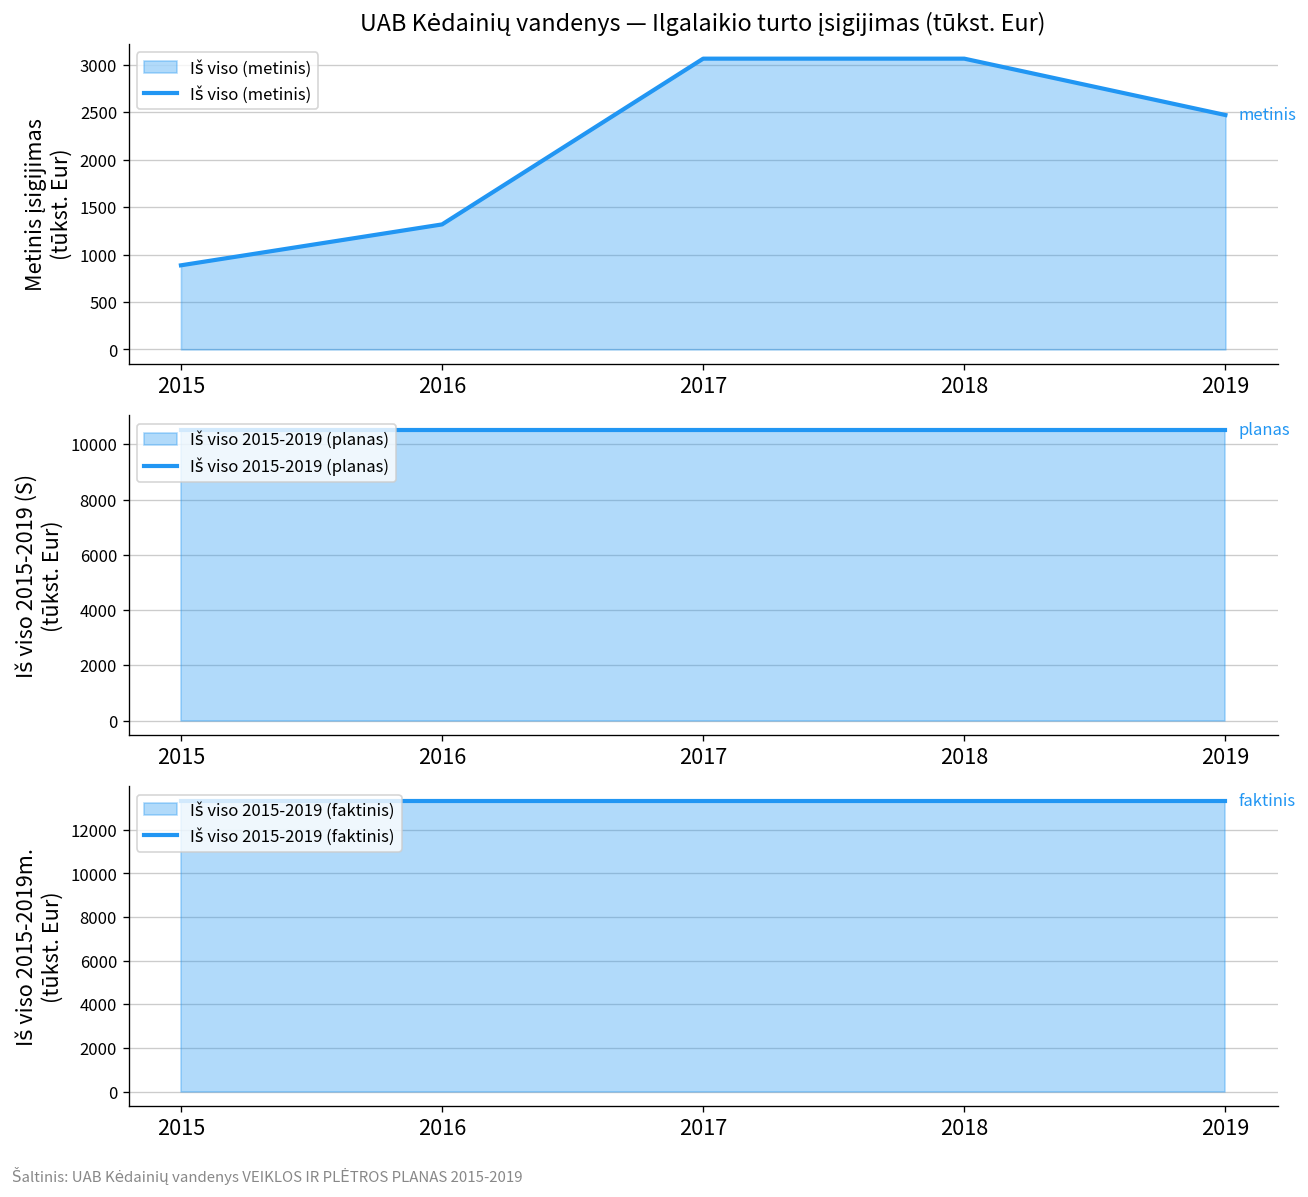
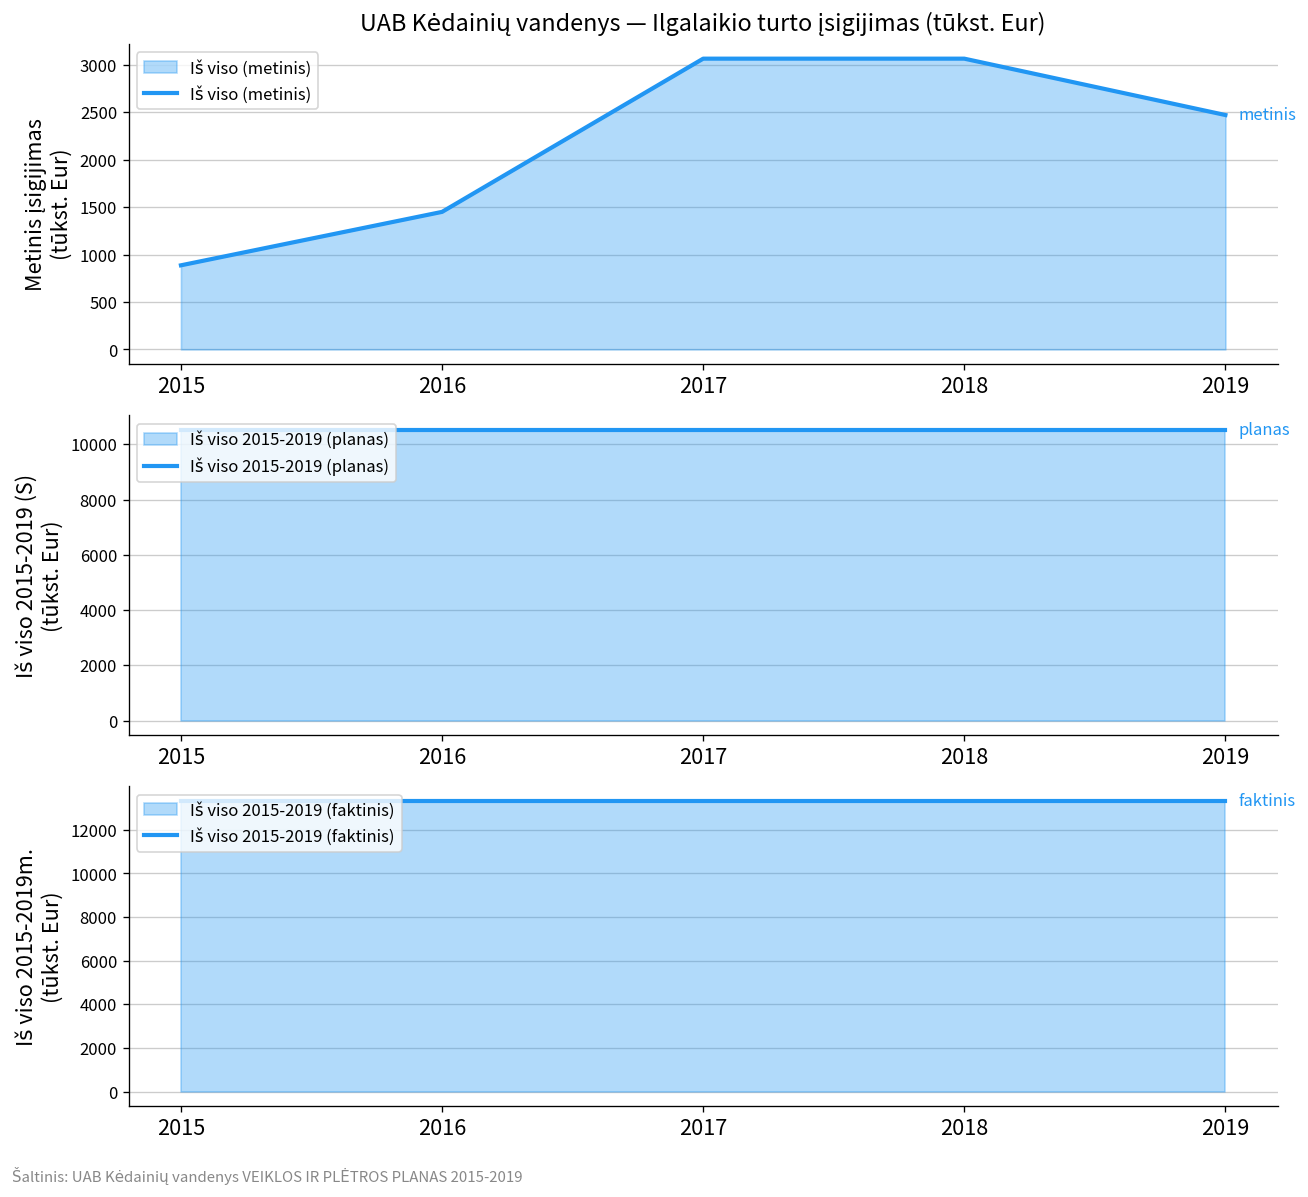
  {
    "UAB Kėdainių vandenys — Ilgalaikio turto įsigijimas (tūkst. Eur)": {
      "2015": 900,
-     "2016": 1300,
+     "2016": 1500,
      "2017": 3100,
      "2018": 3100,
      "2019": 2500
    }
  }
